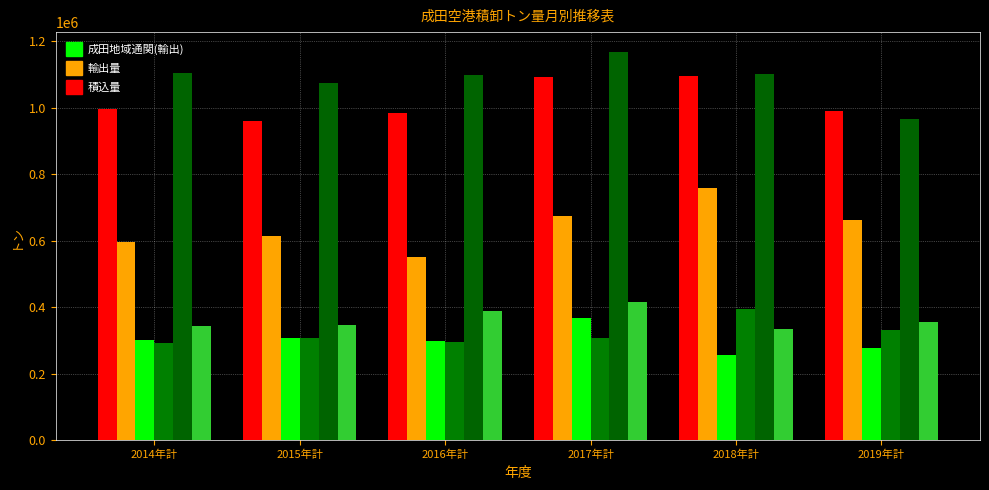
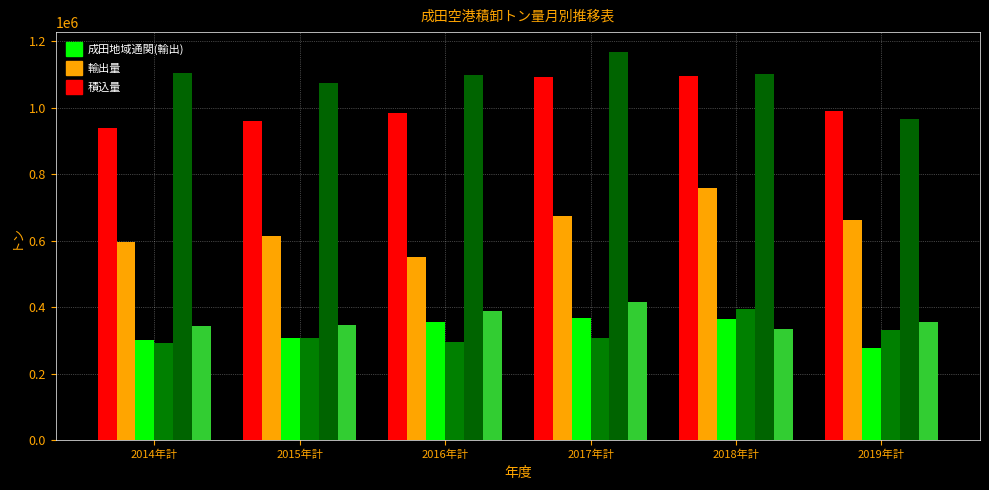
  {
    "積込量": {
-     "2014年計": 1000000,
+     "2014年計": 940000,
      "2015年計": 960000,
      "2016年計": 990000,
      "2017年計": 1090000,
      "2018年計": 1090000,
      "2019年計": 990000
    },
    "輸出量": {
      "2014年計": 600000,
      "2015年計": 610000,
      "2016年計": 550000,
      "2017年計": 680000,
      "2018年計": 760000,
      "2019年計": 660000
    },
    "成田地域通関(輸出)": {
      "2014年計": 300000,
      "2015年計": 310000,
-     "2016年計": 300000,
+     "2016年計": 350000,
      "2017年計": 370000,
-     "2018年計": 260000,
+     "2018年計": 370000,
      "2019年計": 280000
    }
  }
